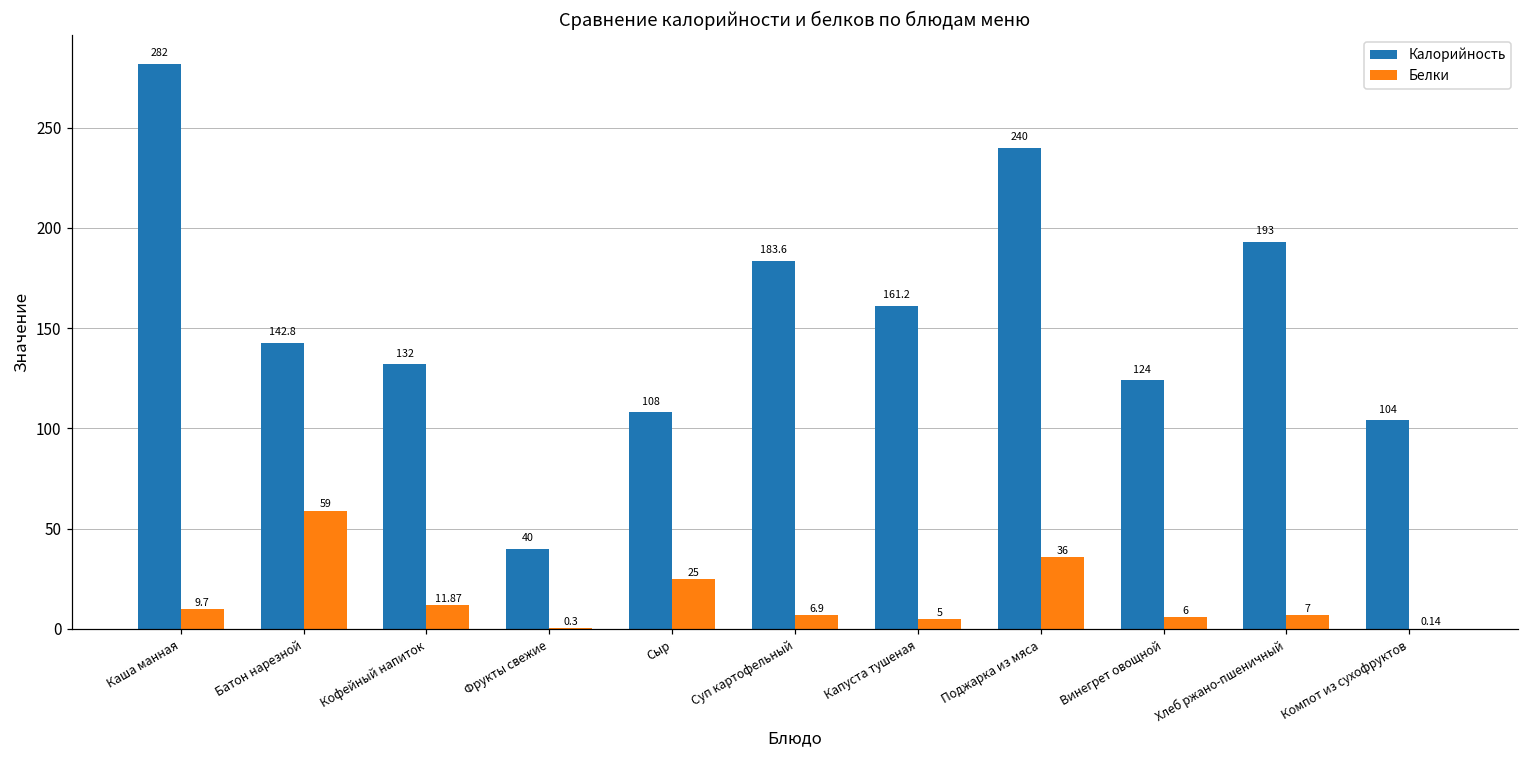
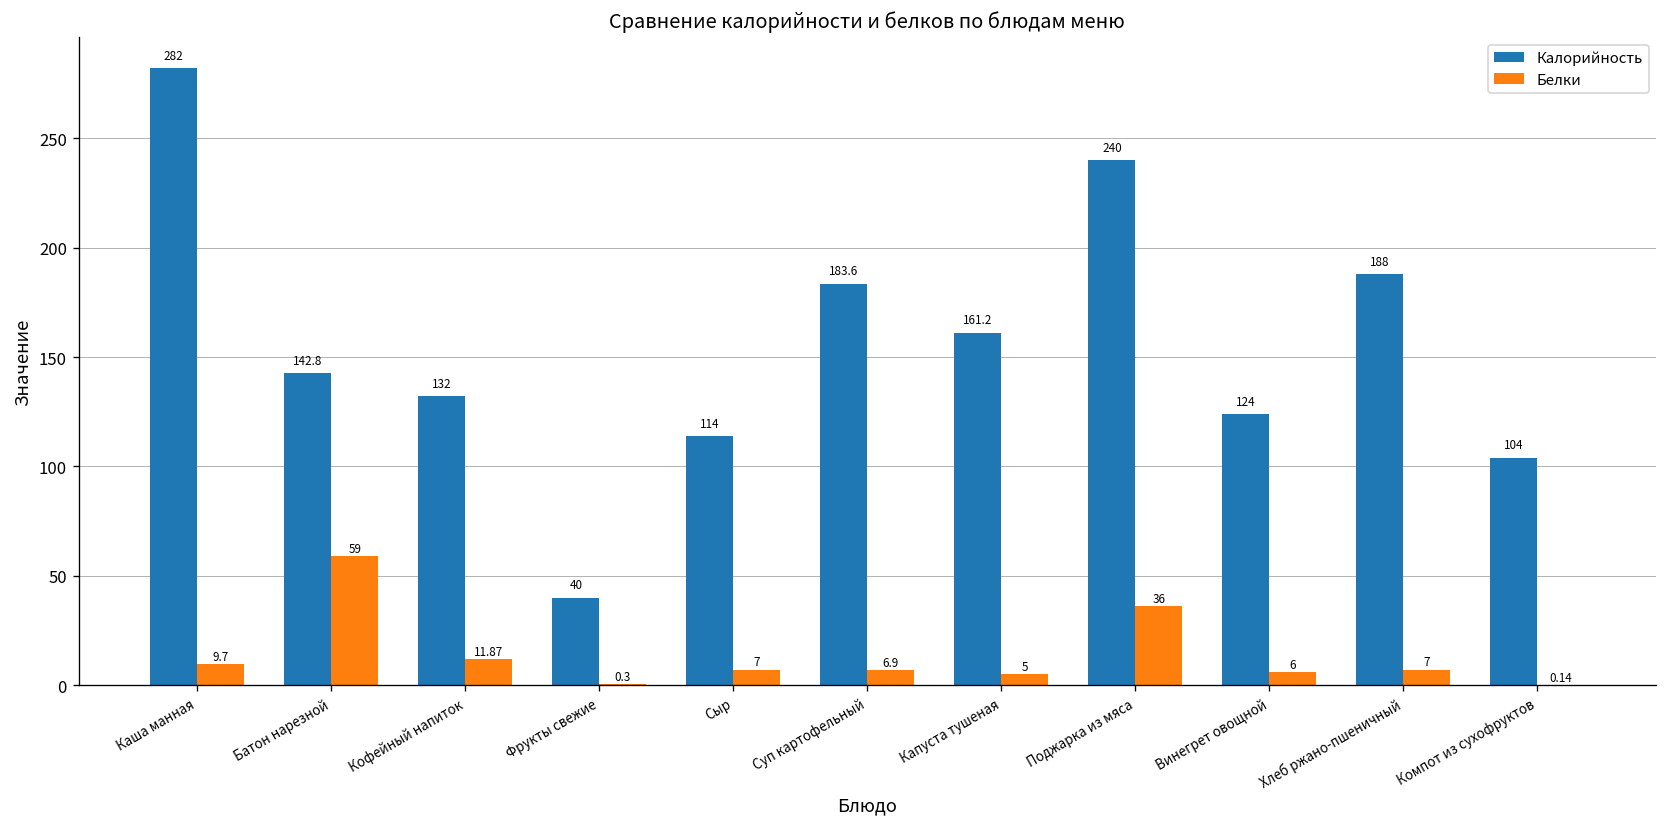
  {
    "Калорийность": {
      "Каша манная": 282,
      "Батон нарезной": 142.8,
      "Кофейный напиток": 132,
      "Фрукты свежие": 40,
-     "Сыр": 108,
+     "Сыр": 114,
      "Суп картофельный": 183.6,
      "Капуста тушеная": 161.2,
      "Поджарка из мяса": 240,
      "Винегрет овощной": 124,
-     "Хлеб ржано-пшеничный": 193,
+     "Хлеб ржано-пшеничный": 188,
      "Компот из сухофруктов": 104
    },
    "Белки": {
      "Каша манная": 9.7,
      "Батон нарезной": 59,
      "Кофейный напиток": 11.87,
      "Фрукты свежие": 0.3,
-     "Сыр": 25,
+     "Сыр": 7,
      "Суп картофельный": 6.9,
      "Капуста тушеная": 5,
      "Поджарка из мяса": 36,
      "Винегрет овощной": 6,
      "Хлеб ржано-пшеничный": 7,
      "Компот из сухофруктов": 0.14
    }
  }
